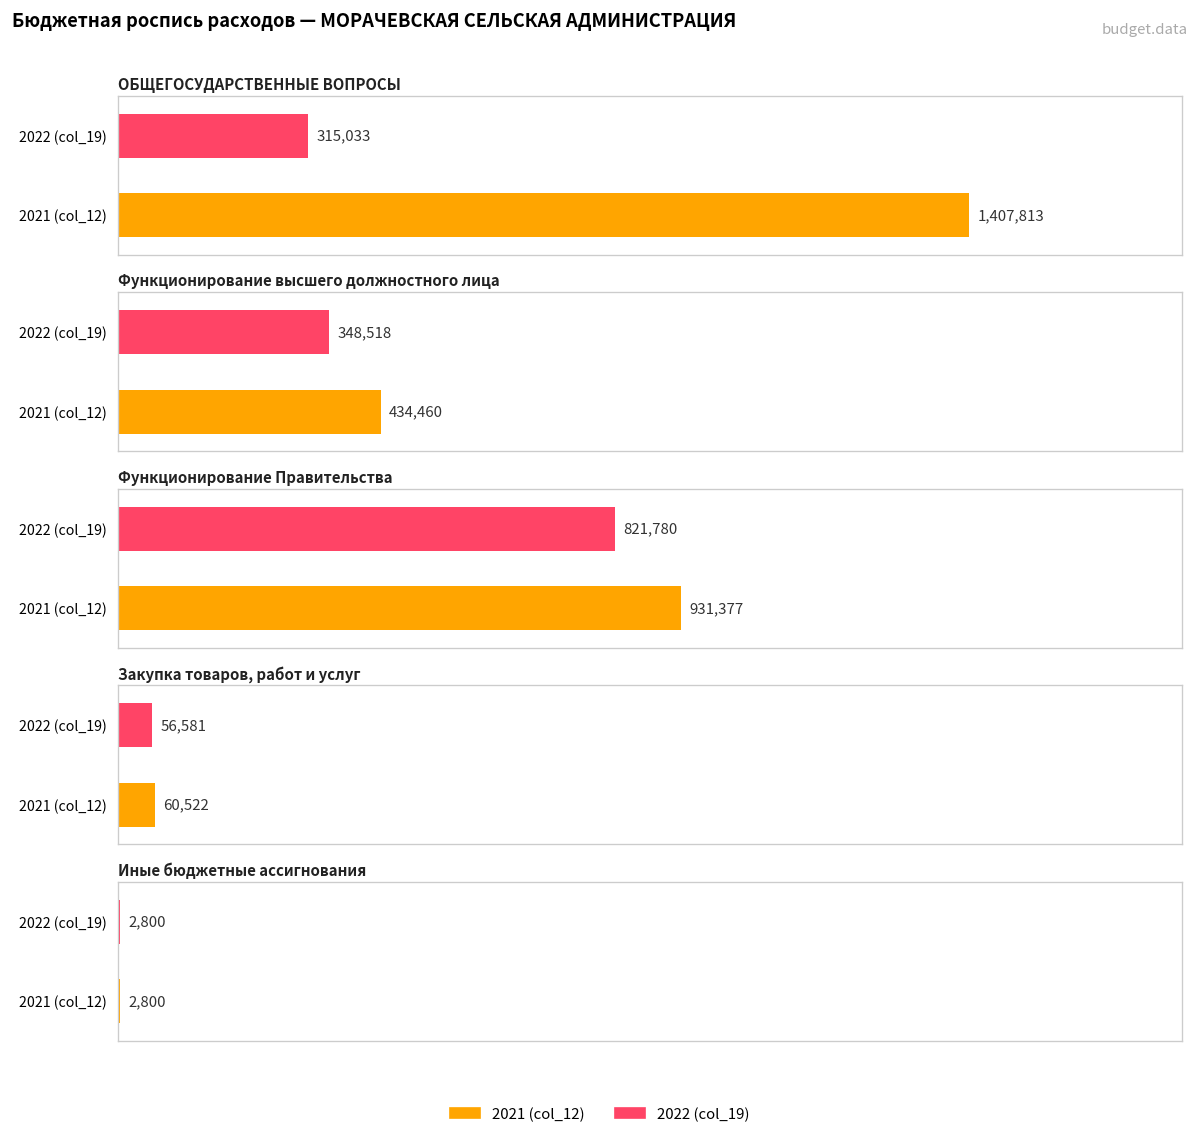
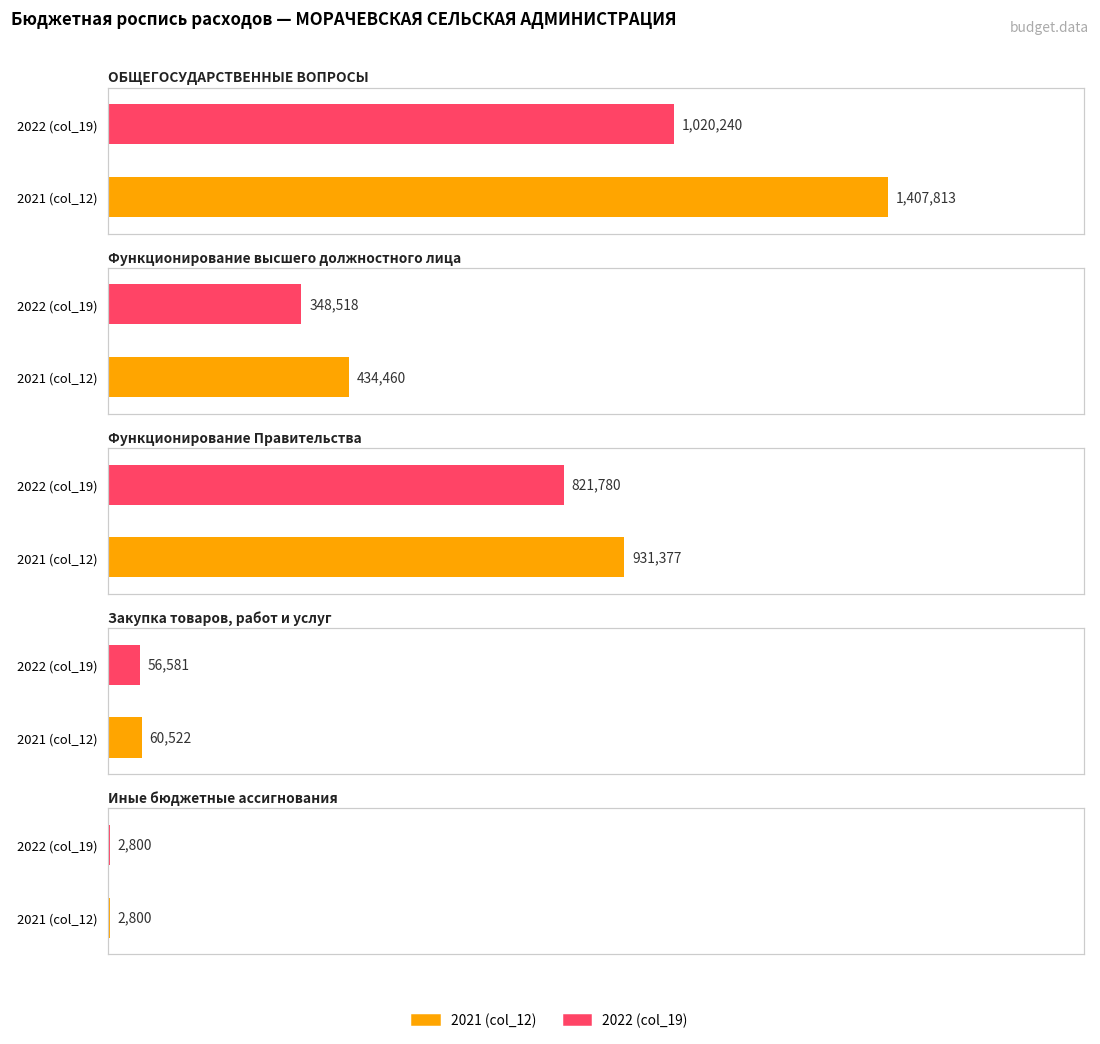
  {
    "ОБЩЕГОСУДАРСТВЕННЫЕ ВОПРОСЫ": {
-     "2022 (col_19)": "315,033",
+     "2022 (col_19)": "1,020,240",
      "2021 (col_12)": "1,407,813"
    },
    "Функционирование высшего должностного лица": {
      "2022 (col_19)": "348,518",
      "2021 (col_12)": "434,460"
    },
    "Функционирование Правительства": {
      "2022 (col_19)": "821,780",
      "2021 (col_12)": "931,377"
    },
    "Закупка товаров, работ и услуг": {
      "2022 (col_19)": "56,581",
      "2021 (col_12)": "60,522"
    },
    "Иные бюджетные ассигнования": {
      "2022 (col_19)": "2,800",
      "2021 (col_12)": "2,800"
    }
  }
